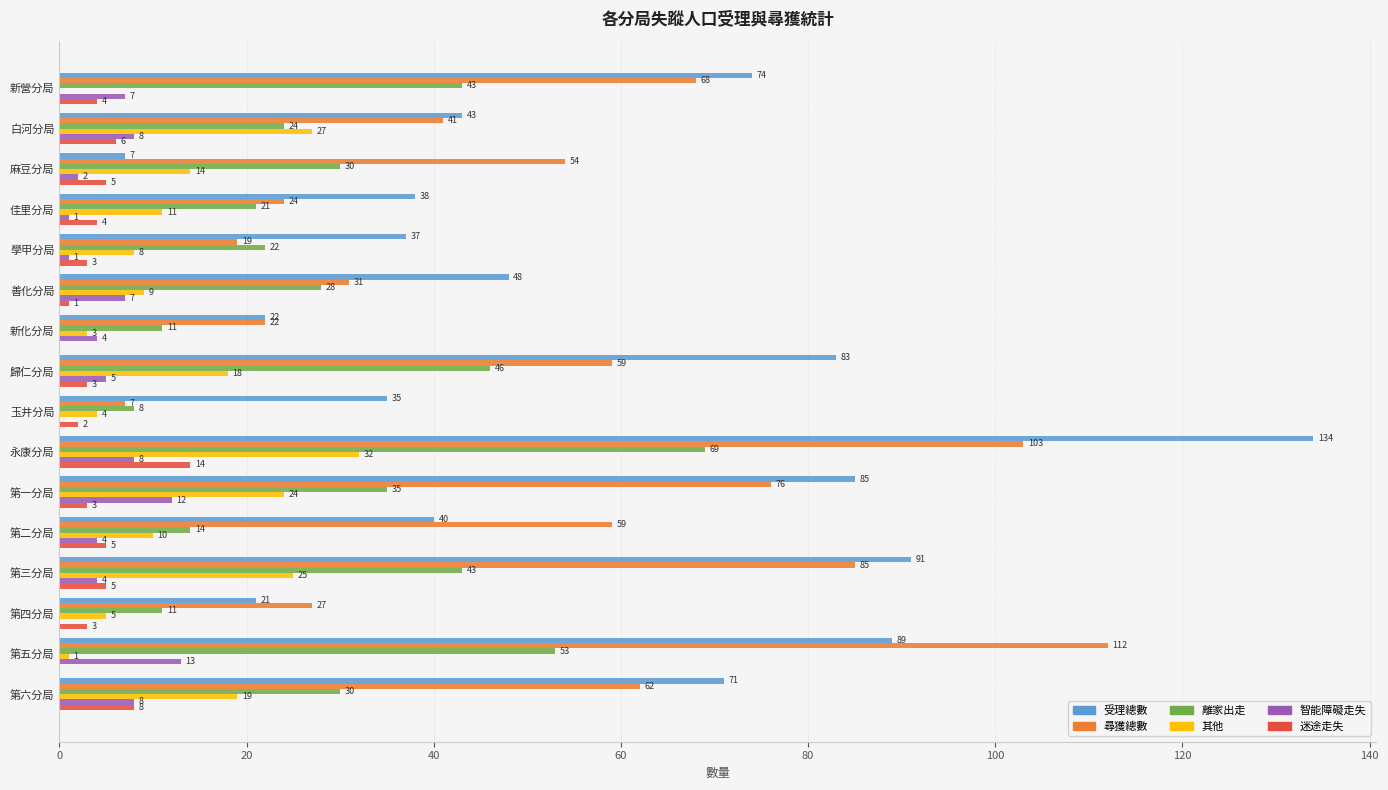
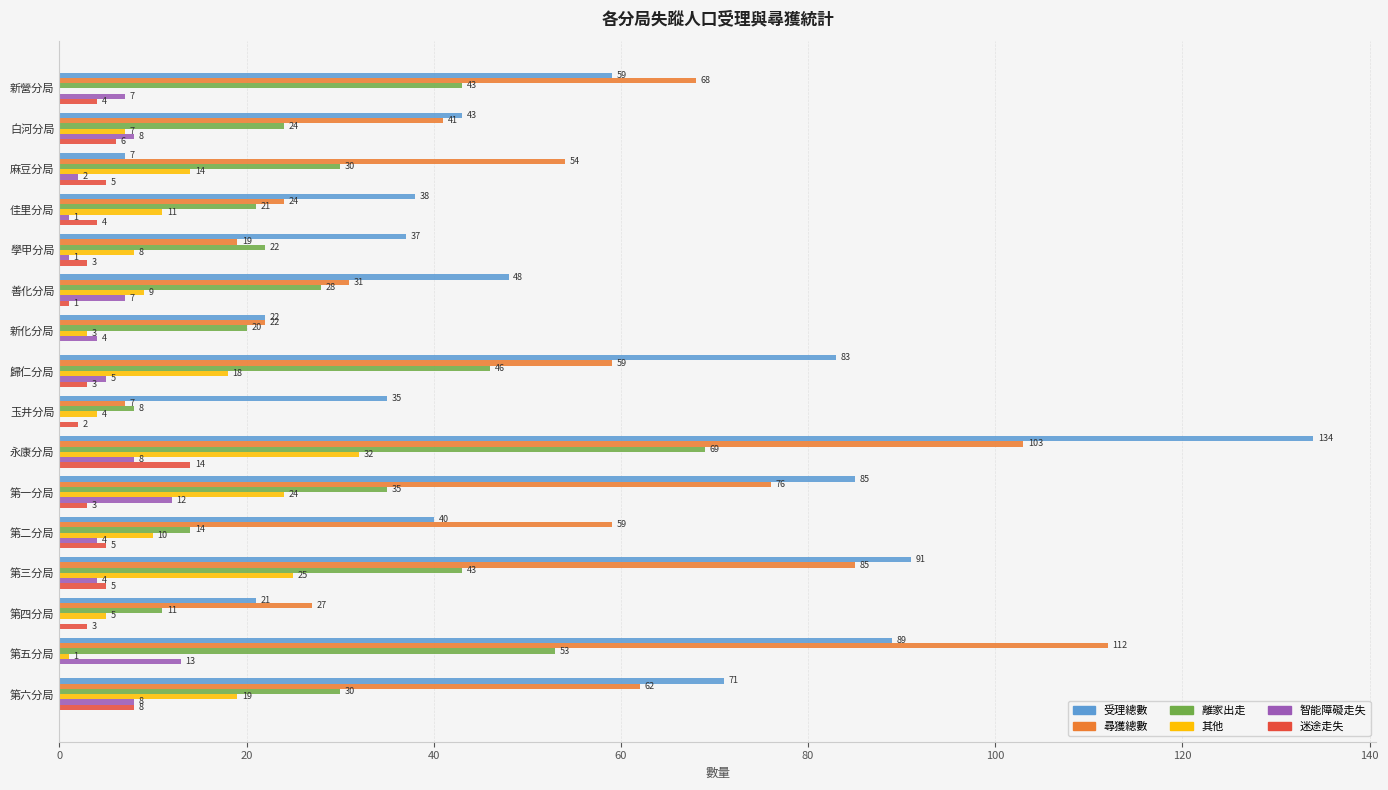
  {
    "受理總數": {
-     "新營分局": 74,
+     "新營分局": 59,
      "白河分局": 43,
      "麻豆分局": 7,
      "佳里分局": 38,
      "學甲分局": 37,
      "善化分局": 48,
      "歸仁分局": 83,
      "玉井分局": 35,
      "永康分局": 134,
      "第一分局": 85,
      "第二分局": 40,
      "第三分局": 91,
      "第四分局": 21,
      "第五分局": 89,
      "第六分局": 71
    },
    "離家出走": {
      "新營分局": 43,
      "白河分局": 24,
      "麻豆分局": 30,
      "佳里分局": 21,
      "學甲分局": 22,
      "善化分局": 28,
-     "新化分局": 11,
+     "新化分局": 20,
      "歸仁分局": 46,
      "玉井分局": 8,
      "永康分局": 69,
      "第一分局": 35,
      "第二分局": 14,
      "第三分局": 43,
      "第四分局": 11,
      "第五分局": 53,
      "第六分局": 30
    },
    "其他": {
-     "白河分局": 27,
+     "白河分局": 7,
      "麻豆分局": 14,
      "佳里分局": 11,
      "學甲分局": 8,
      "善化分局": 9,
      "新化分局": 3,
      "歸仁分局": 18,
      "玉井分局": 4,
      "永康分局": 32,
      "第一分局": 24,
      "第二分局": 10,
      "第三分局": 25,
      "第四分局": 5,
      "第五分局": 1,
      "第六分局": 19
    },
    "智能障礙走失": {
      "新營分局": 7,
      "白河分局": 8,
      "麻豆分局": 2,
      "佳里分局": 1,
      "學甲分局": 1,
      "善化分局": 7,
      "新化分局": 4,
      "歸仁分局": 5,
      "永康分局": 8,
      "第一分局": 12,
      "第二分局": 4,
      "第三分局": 4,
      "第五分局": 13
    }
  }
